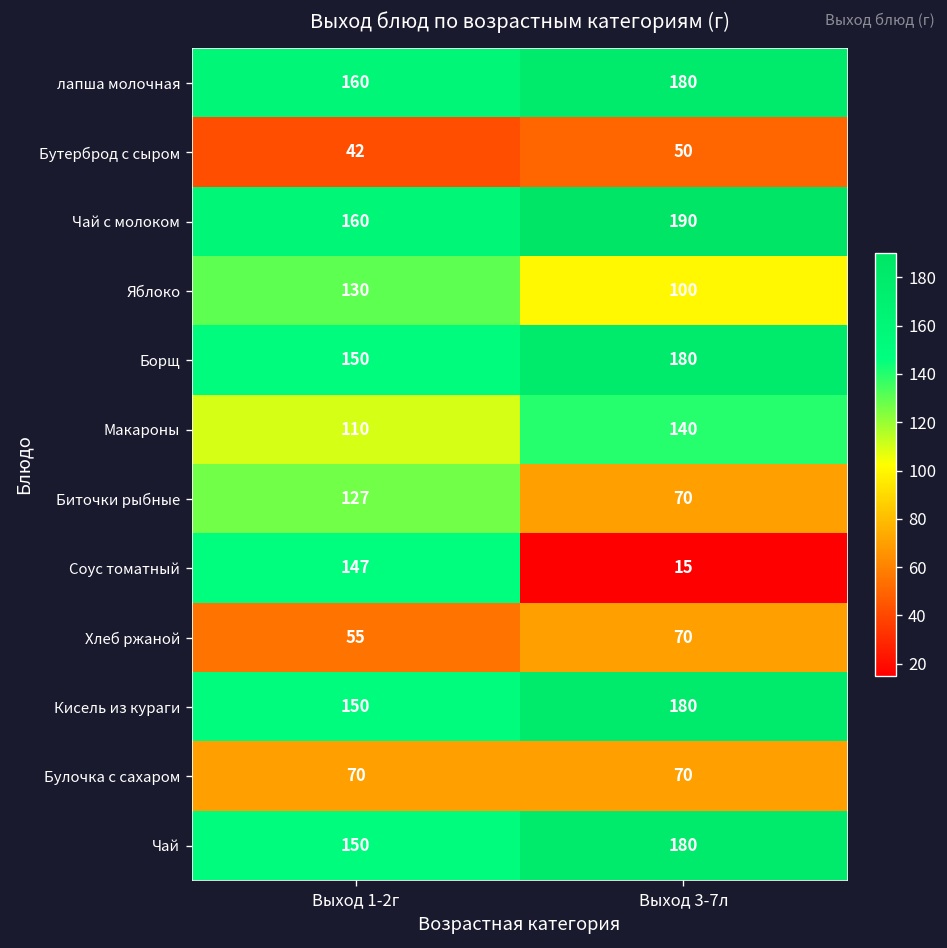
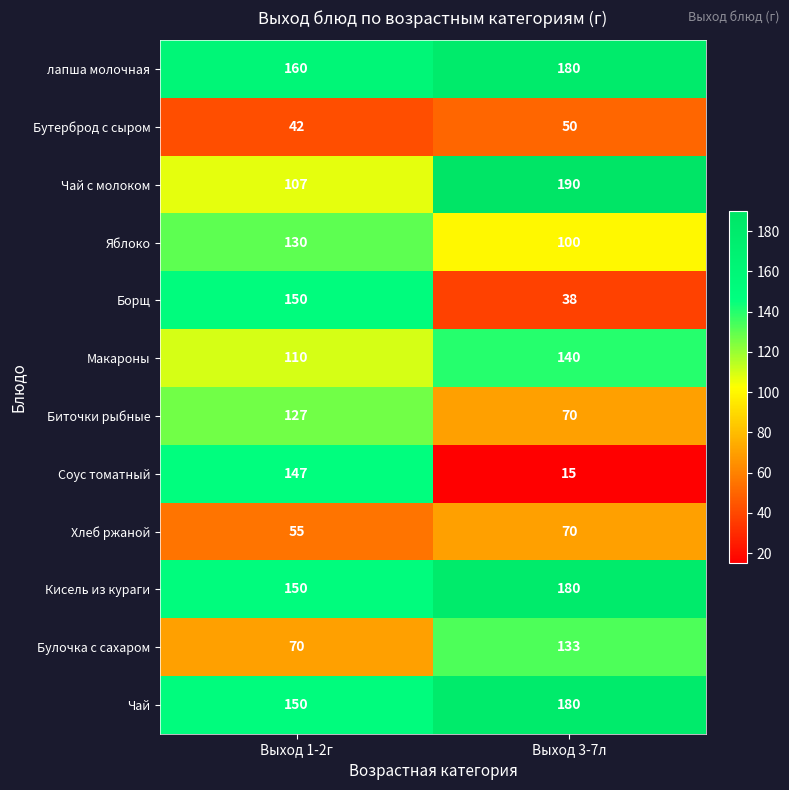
  {
    "лапша молочная": {
      "Выход 1-2г": 160,
      "Выход 3-7л": 180
    },
    "Бутерброд с сыром": {
      "Выход 1-2г": 42,
      "Выход 3-7л": 50
    },
    "Чай с молоком": {
-     "Выход 1-2г": 160,
+     "Выход 1-2г": 107,
      "Выход 3-7л": 190
    },
    "Яблоко": {
      "Выход 1-2г": 130,
      "Выход 3-7л": 100
    },
    "Борщ": {
      "Выход 1-2г": 150,
-     "Выход 3-7л": 180
+     "Выход 3-7л": 38
    },
    "Макароны": {
      "Выход 1-2г": 110,
      "Выход 3-7л": 140
    },
    "Биточки рыбные": {
      "Выход 1-2г": 127,
      "Выход 3-7л": 70
    },
    "Соус томатный": {
      "Выход 1-2г": 147,
      "Выход 3-7л": 15
    },
    "Хлеб ржаной": {
      "Выход 1-2г": 55,
      "Выход 3-7л": 70
    },
    "Кисель из кураги": {
      "Выход 1-2г": 150,
      "Выход 3-7л": 180
    },
    "Булочка с сахаром": {
      "Выход 1-2г": 70,
-     "Выход 3-7л": 70
+     "Выход 3-7л": 133
    },
    "Чай": {
      "Выход 1-2г": 150,
      "Выход 3-7л": 180
    }
  }
